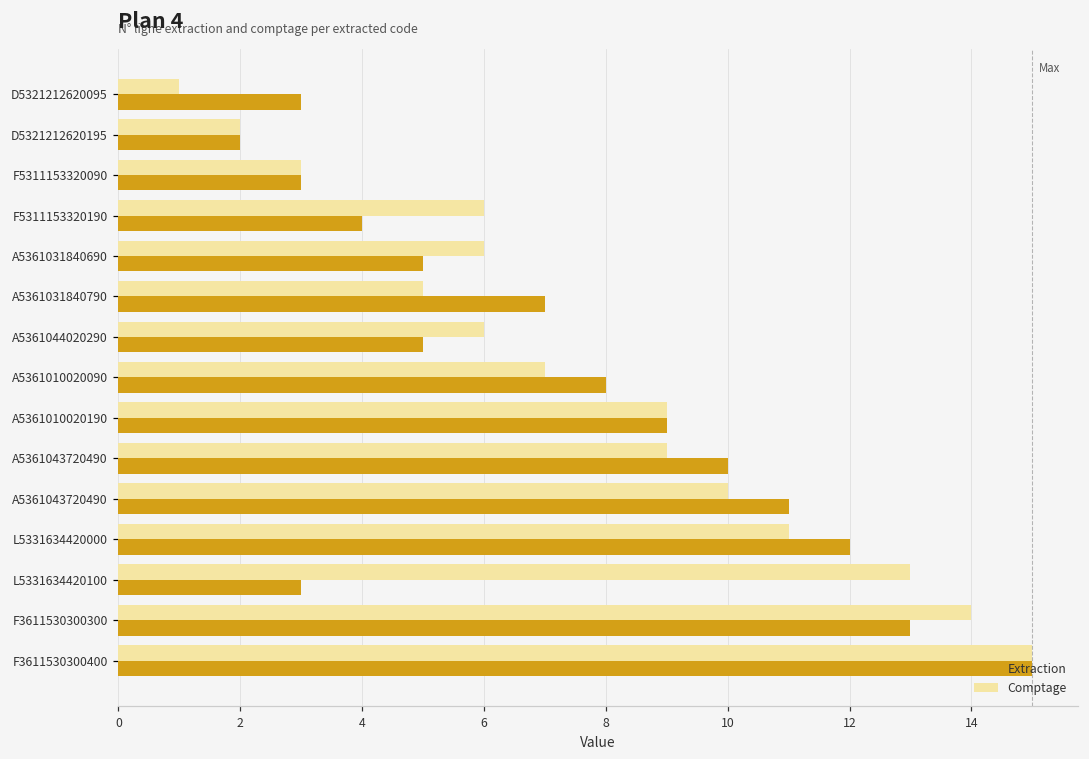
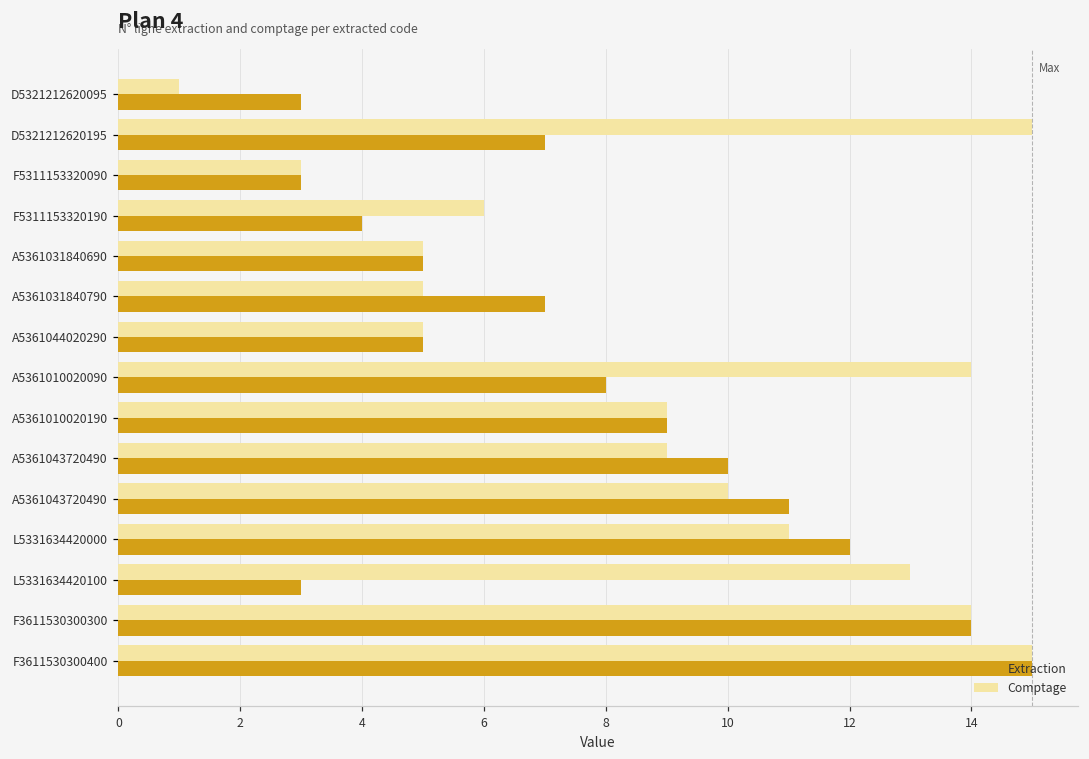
  {
    "Extraction": {
      "D5321212620095": 3,
-     "D5321212620195": 2,
+     "D5321212620195": 7,
      "F5311153320090": 3,
      "F5311153320190": 4,
      "A5361031840690": 5,
      "A5361031840790": 7,
      "A5361044020290": 5,
      "A5361010020090": 8,
      "A5361010020190": 9,
      "L5331634420000": 12,
      "L5331634420100": 3,
-     "F3611530300300": 13,
+     "F3611530300300": 14,
      "F3611530300400": 15
    },
    "Comptage": {
      "D5321212620095": 1,
-     "D5321212620195": 2,
+     "D5321212620195": 15,
      "F5311153320090": 3,
      "F5311153320190": 6,
-     "A5361031840690": 6,
+     "A5361031840690": 5,
      "A5361031840790": 5,
-     "A5361044020290": 6,
-     "A5361010020090": 7,
+     "A5361044020290": 5,
+     "A5361010020090": 14,
      "A5361010020190": 9,
      "L5331634420000": 11,
      "L5331634420100": 13,
      "F3611530300300": 14,
      "F3611530300400": 15
    }
  }
